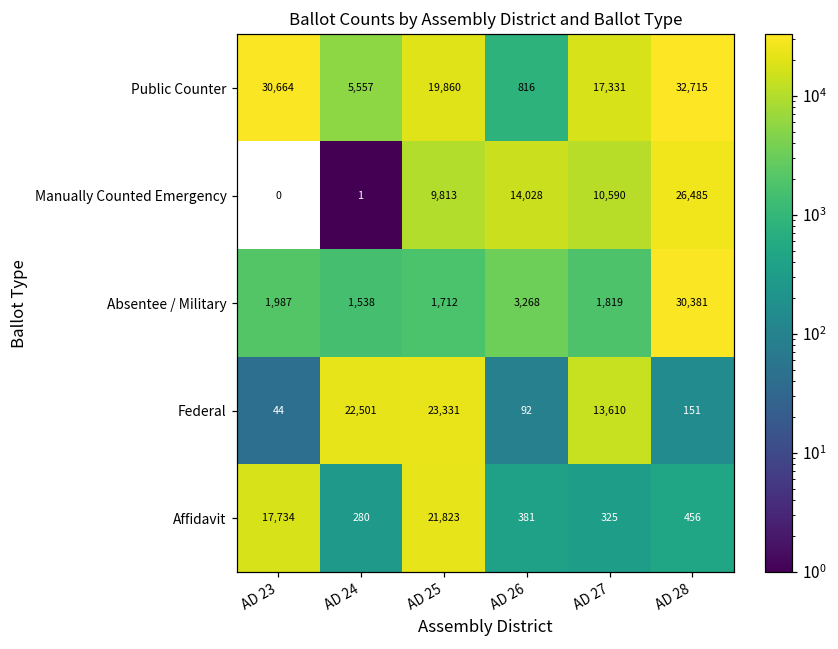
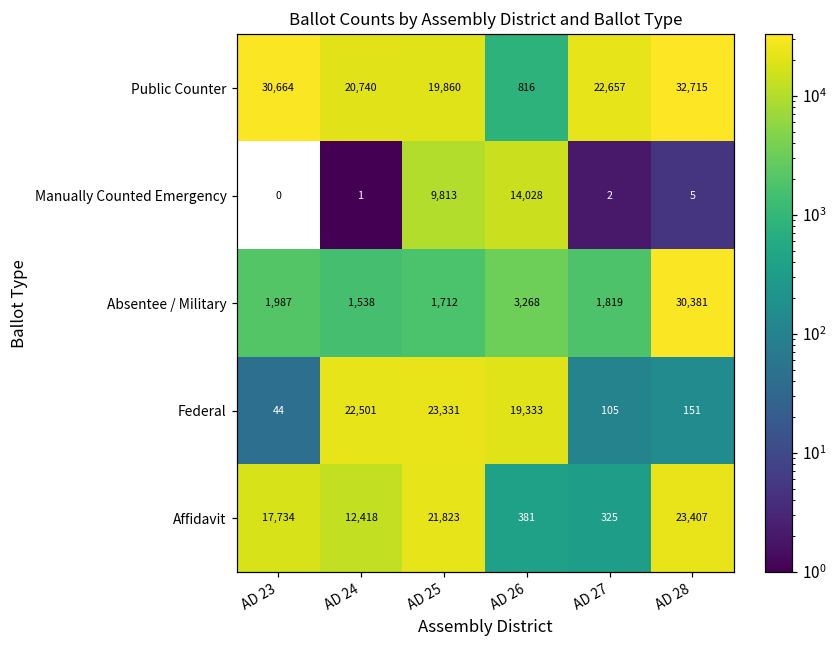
  {
    "Public Counter": {
      "AD 23": "30,664",
-     "AD 24": "5,557",
+     "AD 24": "20,740",
      "AD 25": "19,860",
      "AD 26": "816",
-     "AD 27": "17,331",
+     "AD 27": "22,657",
      "AD 28": "32,715"
    },
    "Manually Counted Emergency": {
      "AD 23": "0",
      "AD 24": "1",
      "AD 25": "9,813",
      "AD 26": "14,028",
-     "AD 27": "10,590",
-     "AD 28": "26,485"
+     "AD 27": "2",
+     "AD 28": "5"
    },
    "Absentee / Military": {
      "AD 23": "1,987",
      "AD 24": "1,538",
      "AD 25": "1,712",
      "AD 26": "3,268",
      "AD 27": "1,819",
      "AD 28": "30,381"
    },
    "Federal": {
      "AD 23": "44",
      "AD 24": "22,501",
      "AD 25": "23,331",
-     "AD 26": "92",
-     "AD 27": "13,610",
+     "AD 26": "19,333",
+     "AD 27": "105",
      "AD 28": "151"
    },
    "Affidavit": {
      "AD 23": "17,734",
-     "AD 24": "280",
+     "AD 24": "12,418",
      "AD 25": "21,823",
      "AD 26": "381",
      "AD 27": "325",
-     "AD 28": "456"
+     "AD 28": "23,407"
    }
  }
